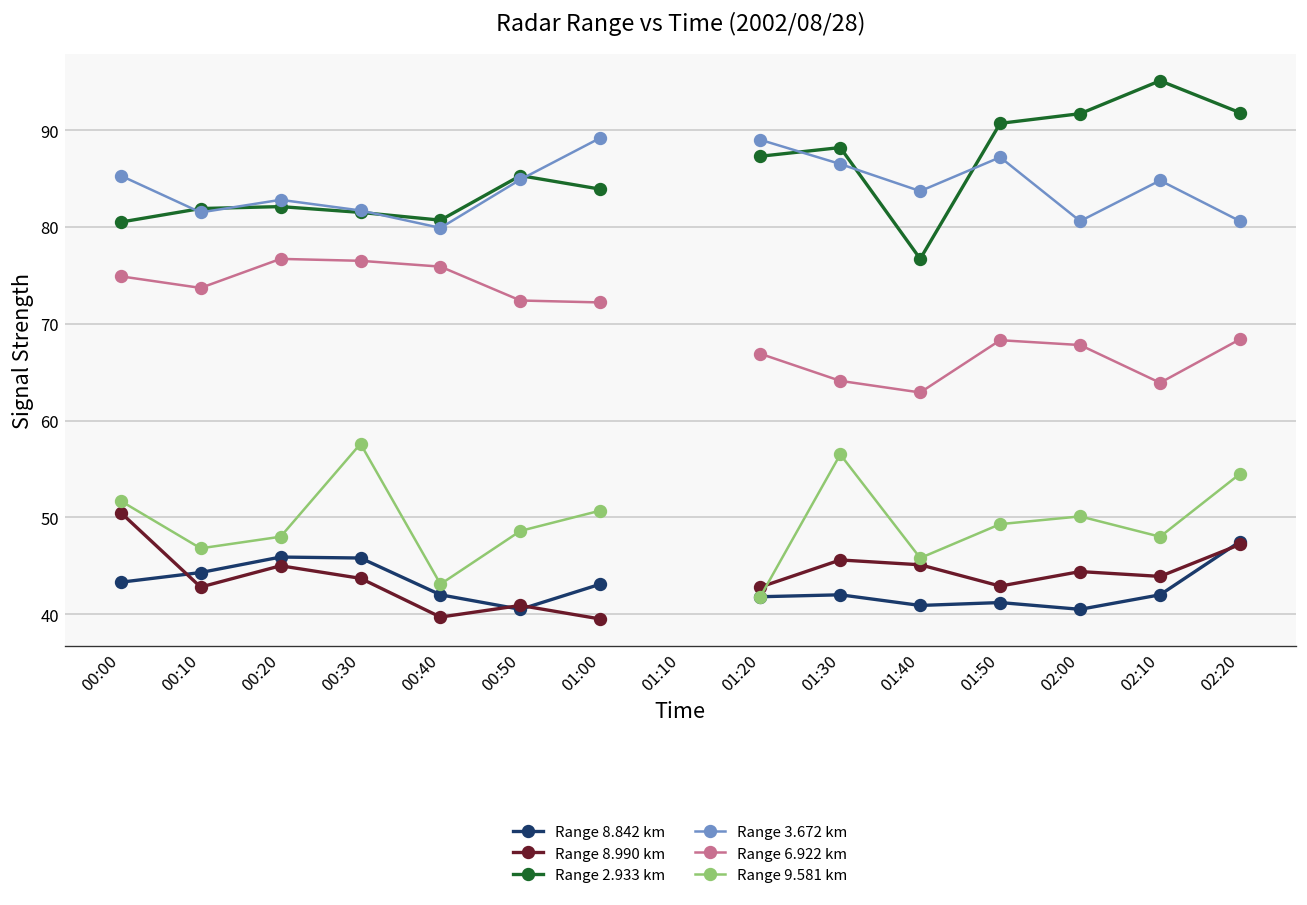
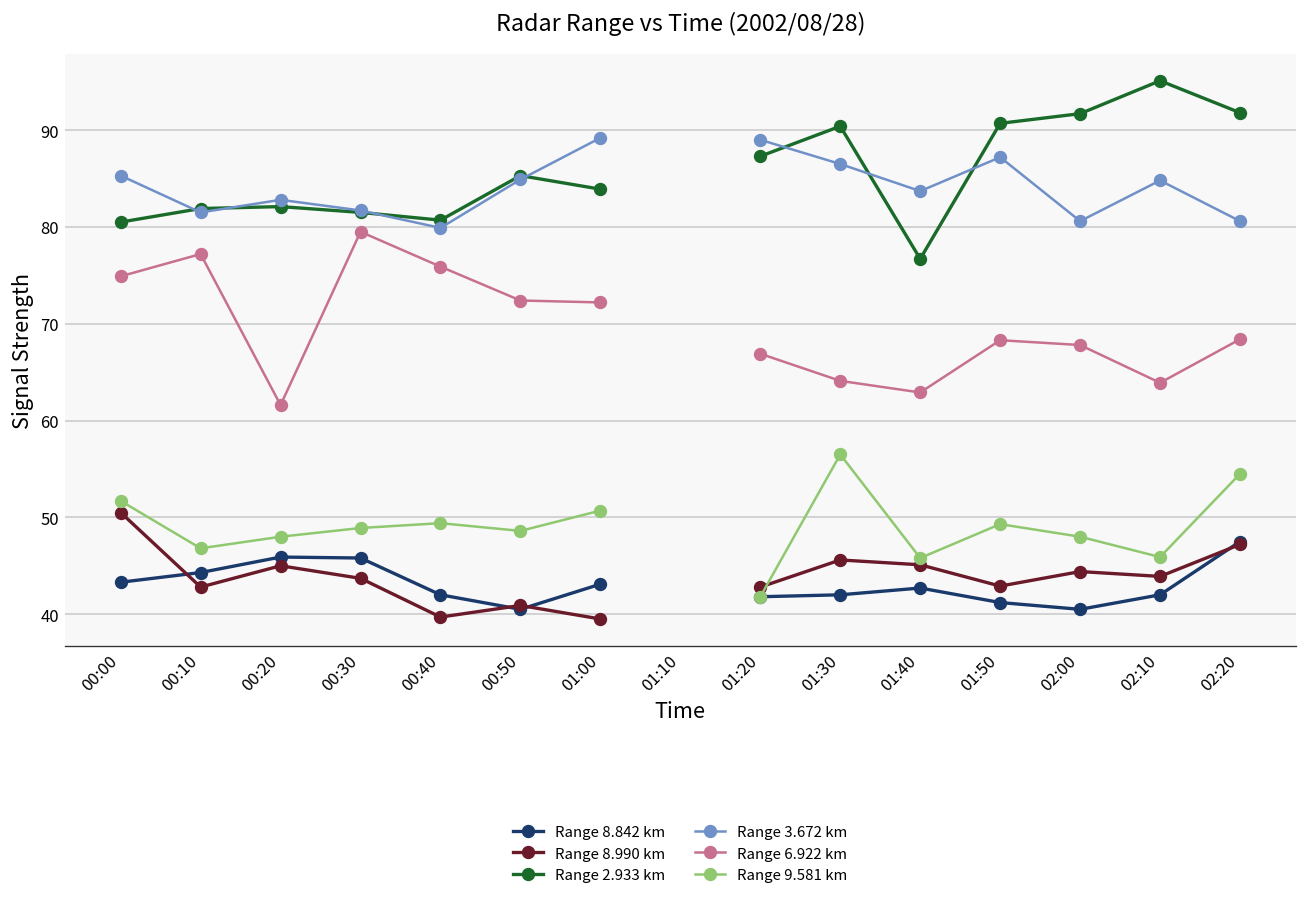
  {
    "Range 8.842 km": {
      "00:00": 43,
      "00:10": 44,
      "00:20": 46,
      "00:30": 46,
      "00:40": 42,
      "00:50": 41,
      "01:00": 43,
      "01:30": 42,
-     "01:40": 41,
+     "01:40": 43,
      "01:50": 41,
      "02:00": 41,
      "02:10": 42
    },
    "Range 8.990 km": {
      "00:00": 51,
      "00:10": 43,
      "00:20": 45,
      "00:30": 44,
      "00:40": 40,
      "00:50": 41,
      "01:00": 40,
      "01:20": 43,
      "01:30": 46,
      "01:40": 45,
      "01:50": 43,
      "02:00": 44,
      "02:10": 44
    },
    "Range 2.933 km": {
      "00:00": 81,
      "00:10": 82,
      "00:20": 82,
      "00:40": 81,
      "00:50": 85,
      "01:00": 84,
      "01:20": 87,
-     "01:30": 88,
+     "01:30": 90,
      "01:40": 77,
      "01:50": 91,
      "02:00": 92,
      "02:10": 95,
      "02:20": 92
    },
    "Range 3.672 km": {
      "00:00": 85,
      "00:10": 82,
      "00:20": 83,
      "00:40": 80,
      "00:50": 85,
      "01:00": 89,
      "01:20": 89,
      "01:30": 87,
      "01:40": 84,
      "01:50": 87,
      "02:00": 81,
      "02:10": 85,
      "02:20": 81
    },
    "Range 6.922 km": {
      "00:00": 75,
-     "00:10": 74,
-     "00:20": 77,
-     "00:30": 77,
+     "00:10": 77,
+     "00:20": 62,
+     "00:30": 80,
      "00:40": 76,
      "00:50": 72,
      "01:00": 72,
      "01:20": 67,
      "01:30": 64,
      "01:40": 63,
      "01:50": 68,
      "02:00": 68,
      "02:10": 64,
      "02:20": 68
    },
    "Range 9.581 km": {
      "00:00": 52,
      "00:10": 47,
      "00:20": 48,
-     "00:30": 58,
-     "00:40": 43,
+     "00:30": 49,
+     "00:40": 49,
      "00:50": 49,
      "01:00": 51,
      "01:30": 57,
      "01:40": 46,
      "01:50": 49,
-     "02:00": 50,
-     "02:10": 48,
+     "02:00": 48,
+     "02:10": 46,
      "02:20": 55
    }
  }
